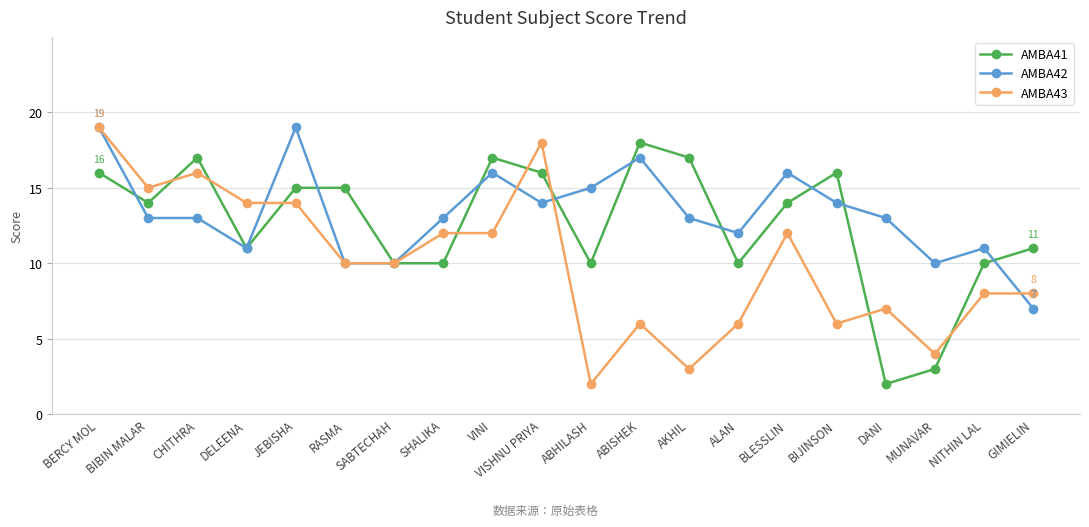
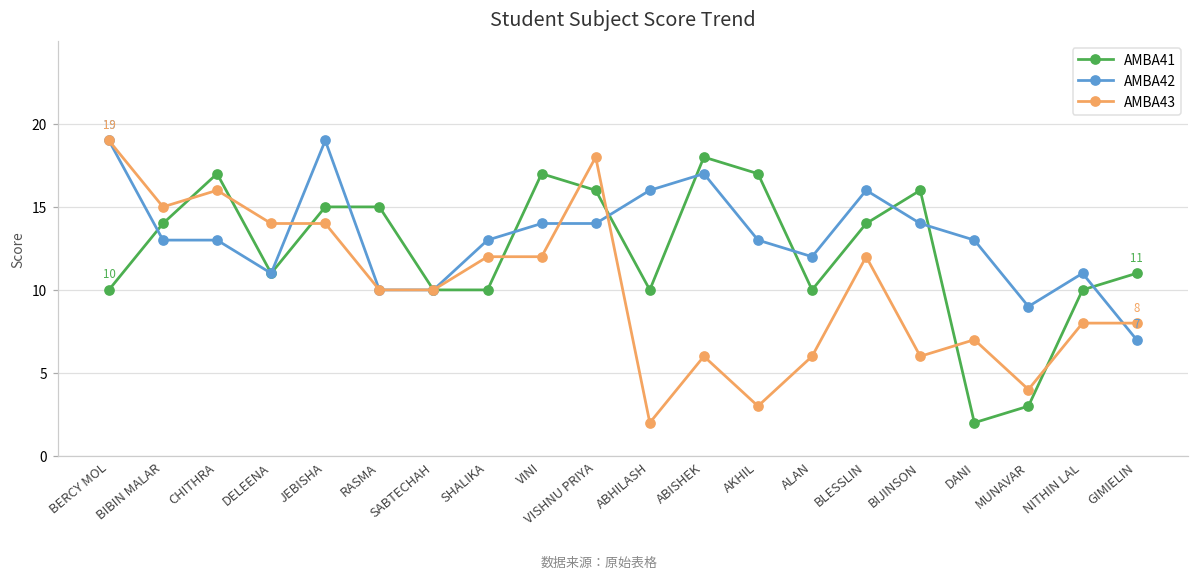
  {
    "AMBA41": {
-     "BERCY MOL": 16,
+     "BERCY MOL": 10,
      "GIMIELIN": 11
    },
    "AMBA42": {
      "BIBIN MALAR": 13,
      "CHITHRA": 13,
      "JEBISHA": 19,
      "SHALIKA": 13,
-     "VINI": 16,
+     "VINI": 14,
      "VISHNU PRIYA": 14,
-     "ABHILASH": 15,
+     "ABHILASH": 16,
      "ABISHEK": 17,
      "AKHIL": 13,
      "ALAN": 12,
      "BLESSLIN": 16,
      "BIJINSON": 14,
      "DANI": 13,
-     "MUNAVAR": 10,
+     "MUNAVAR": 9,
      "NITHIN LAL": 11
    },
    "AMBA43": {
      "GIMIELIN": 8
    }
  }
